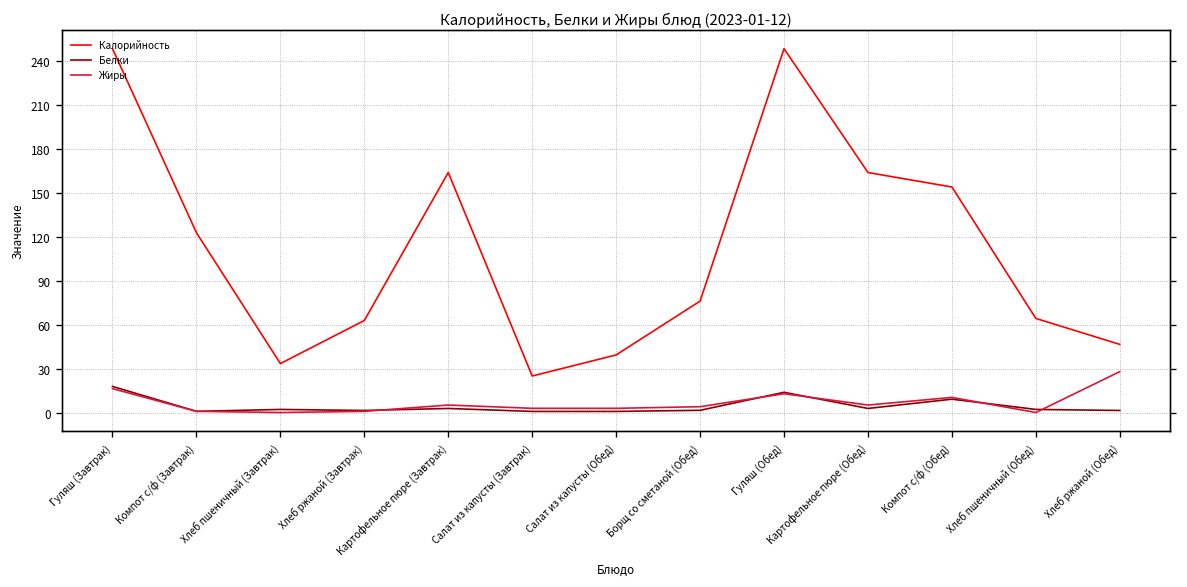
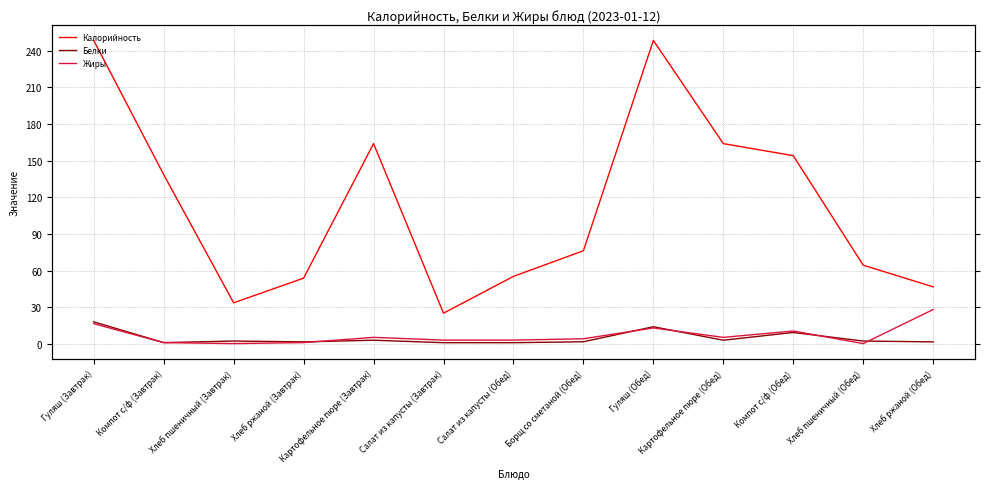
  {
    "Калорийность": {
      "Гуляш (Завтрак)": 249,
-     "Компот с/ф (Завтрак)": 123,
+     "Компот с/ф (Завтрак)": 139,
      "Хлеб пшеничный (Завтрак)": 34,
-     "Хлеб ржаной (Завтрак)": 63,
+     "Хлеб ржаной (Завтрак)": 54,
      "Картофельное пюре (Завтрак)": 164,
      "Салат из капусты (Завтрак)": 25,
-     "Салат из капусты (Обед)": 40,
+     "Салат из капусты (Обед)": 55,
      "Борщ со сметаной (Обед)": 76,
      "Гуляш (Обед)": 249,
      "Картофельное пюре (Обед)": 164,
      "Компот с/ф (Обед)": 154,
      "Хлеб пшеничный (Обед)": 64,
      "Хлеб ржаной (Обед)": 47
    },
    "Белки": {
      "Хлеб пшеничный (Завтрак)": 2,
      "Картофельное пюре (Завтрак)": 3,
      "Салат из капусты (Завтрак)": 1,
      "Салат из капусты (Обед)": 1,
      "Борщ со сметаной (Обед)": 2,
      "Картофельное пюре (Обед)": 3,
      "Хлеб пшеничный (Обед)": 2,
      "Хлеб ржаной (Обед)": 2
    },
    "Жиры": {
      "Хлеб пшеничный (Завтрак)": 0,
      "Картофельное пюре (Завтрак)": 5,
      "Салат из капусты (Завтрак)": 3,
      "Салат из капусты (Обед)": 3,
      "Борщ со сметаной (Обед)": 4,
      "Картофельное пюре (Обед)": 5,
      "Хлеб пшеничный (Обед)": 0,
      "Хлеб ржаной (Обед)": 28
    }
  }
